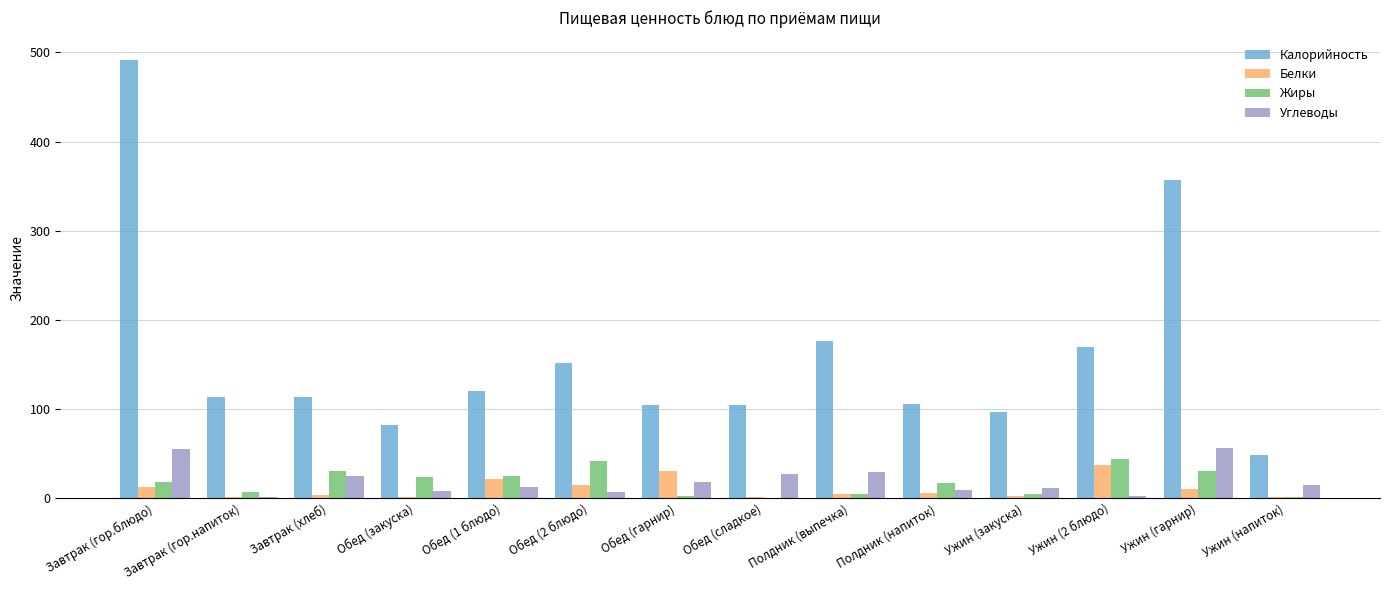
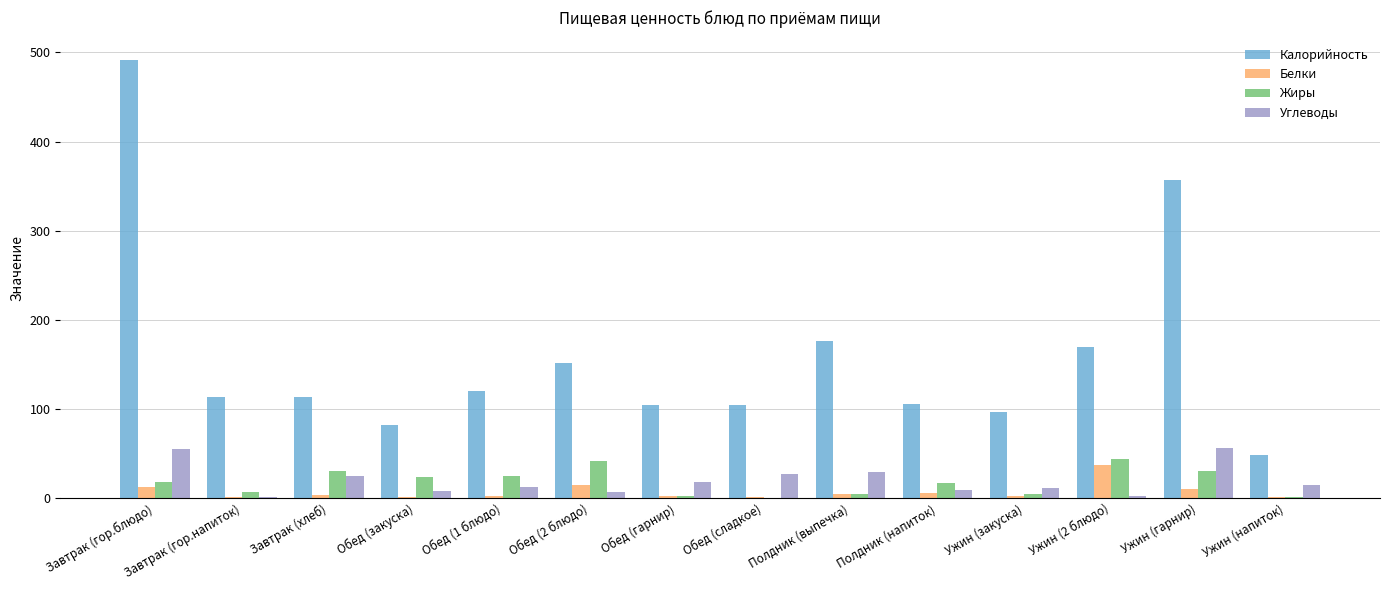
  {
    "Белки": {
      "Завтрак (гор.блюдо)": 10,
      "Завтрак (хлеб)": 0,
-     "Обед (1 блюдо)": 20,
+     "Обед (1 блюдо)": 0,
      "Обед (2 блюдо)": 10,
-     "Обед (гарнир)": 30,
+     "Обед (гарнир)": 0,
      "Полдник (выпечка)": 0,
      "Полдник (напиток)": 10,
      "Ужин (2 блюдо)": 40,
      "Ужин (гарнир)": 10
    },
    "Жиры": {
      "Завтрак (гор.блюдо)": 20,
      "Завтрак (гор.напиток)": 10,
      "Завтрак (хлеб)": 30,
      "Обед (закуска)": 20,
      "Обед (1 блюдо)": 30,
      "Обед (2 блюдо)": 40,
      "Обед (гарнир)": 0,
      "Обед (сладкое)": 0,
      "Полдник (выпечка)": 10,
      "Полдник (напиток)": 20,
      "Ужин (закуска)": 10,
      "Ужин (2 блюдо)": 40,
      "Ужин (гарнир)": 30
    }
  }
